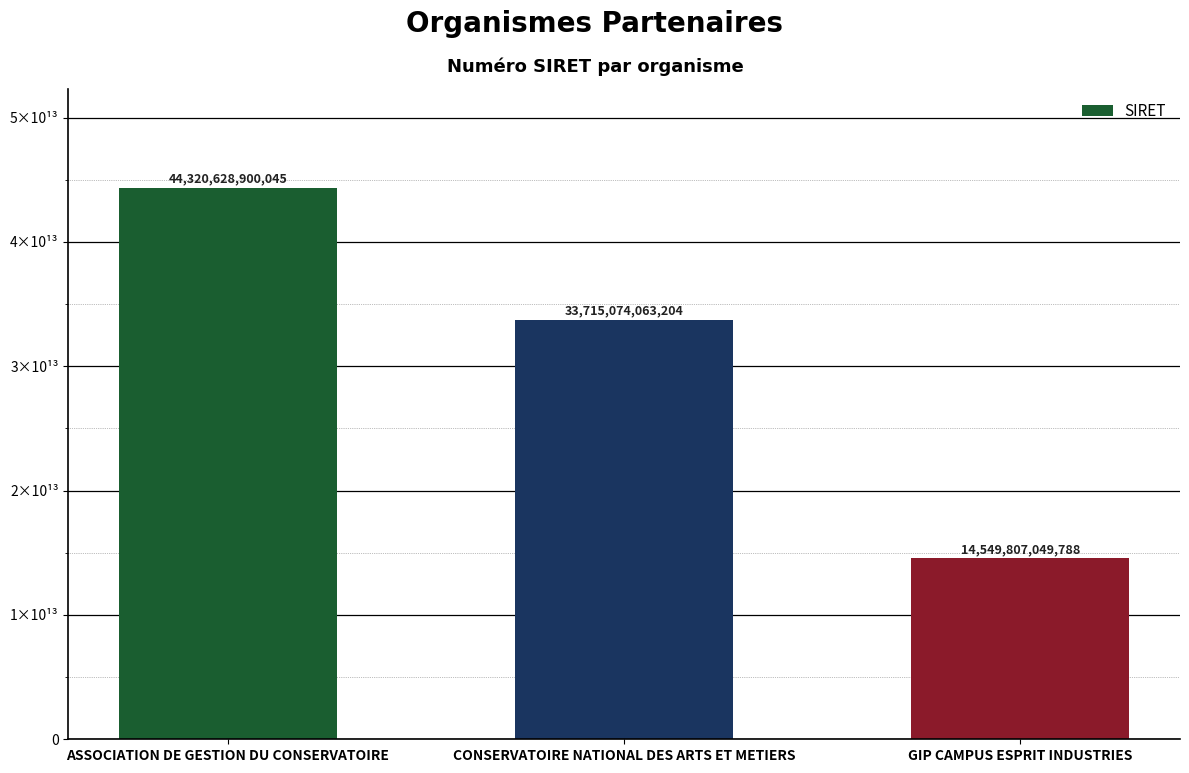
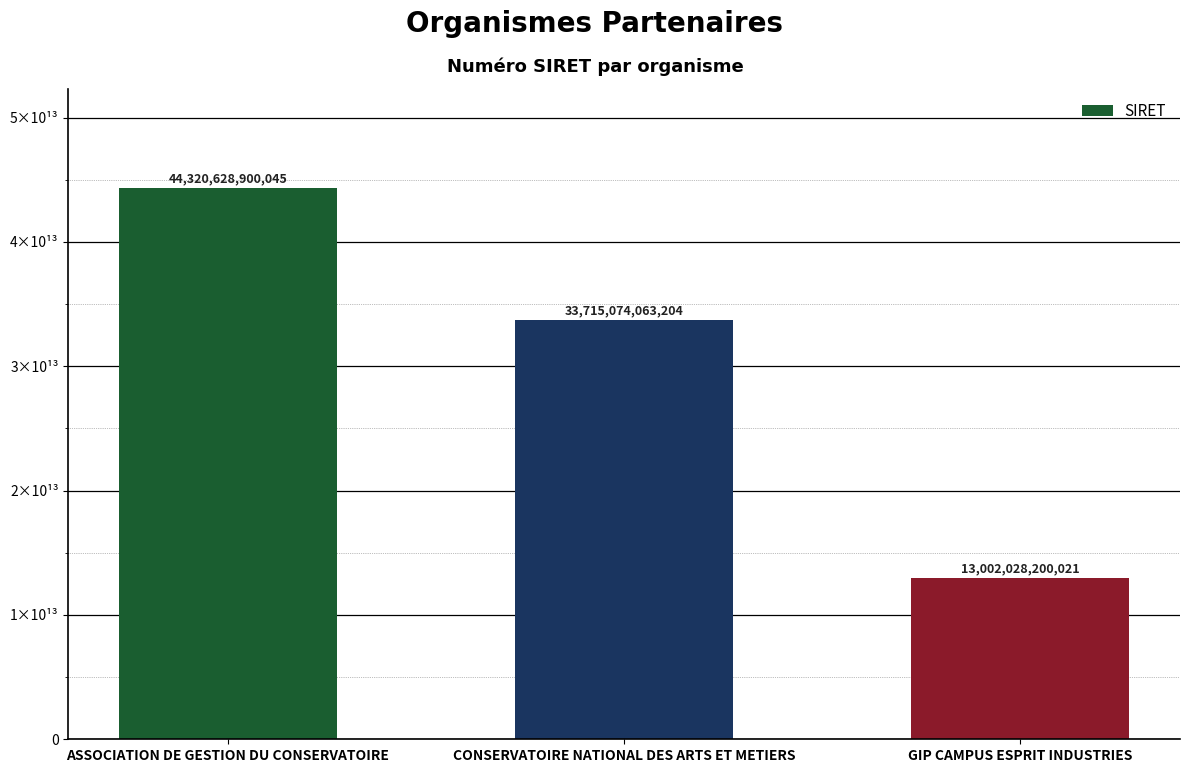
  {
    "ASSOCIATION DE GESTION DU CONSERVATOIRE": "44,320,628,900,045",
    "CONSERVATOIRE NATIONAL DES ARTS ET METIERS": "33,715,074,063,204",
-   "GIP CAMPUS ESPRIT INDUSTRIES": "14,549,807,049,788"
+   "GIP CAMPUS ESPRIT INDUSTRIES": "13,002,028,200,021"
  }
